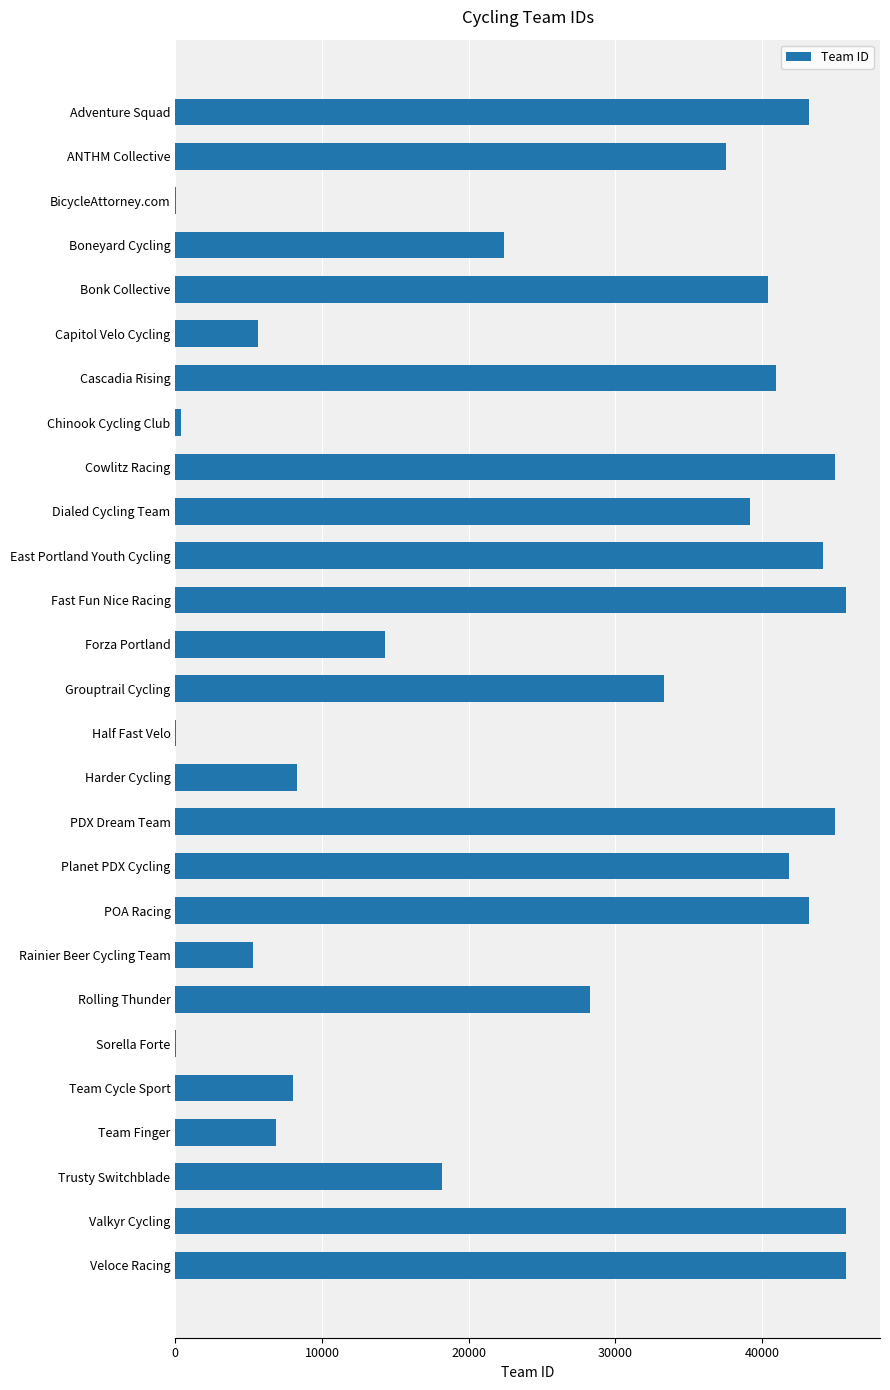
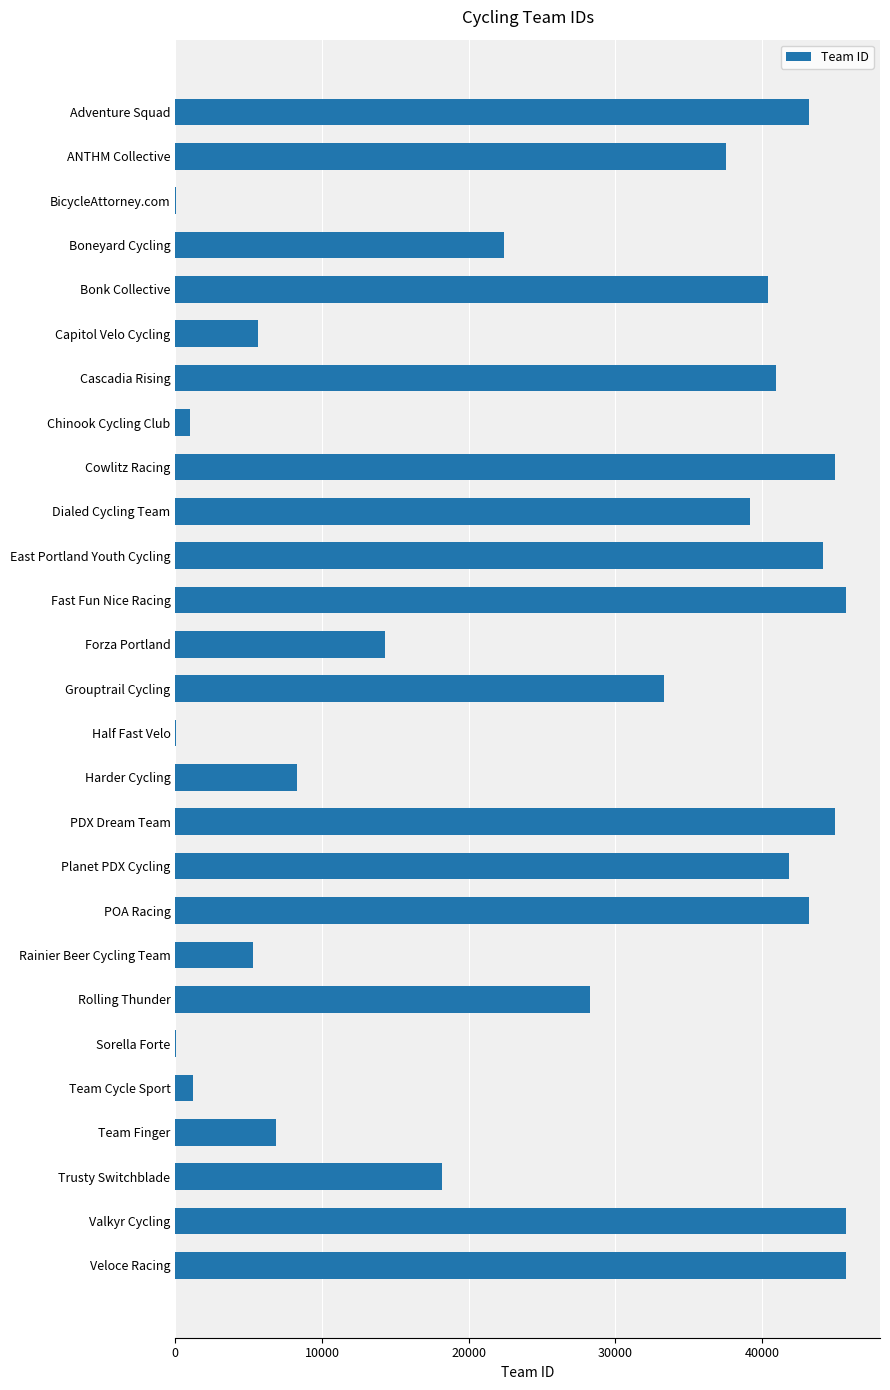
  {
    "Adventure Squad": 43200,
    "ANTHM Collective": 37500,
    "Boneyard Cycling": 22400,
    "Bonk Collective": 40400,
    "Capitol Velo Cycling": 5600,
    "Cascadia Rising": 40900,
-   "Chinook Cycling Club": 400,
+   "Chinook Cycling Club": 1000,
    "Cowlitz Racing": 45000,
    "Dialed Cycling Team": 39200,
    "East Portland Youth Cycling": 44100,
    "Fast Fun Nice Racing": 45700,
    "Forza Portland": 14300,
    "Grouptrail Cycling": 33300,
    "Harder Cycling": 8300,
    "PDX Dream Team": 45000,
    "Planet PDX Cycling": 41800,
    "POA Racing": 43200,
    "Rainier Beer Cycling Team": 5300,
    "Rolling Thunder": 28300,
-   "Team Cycle Sport": 8000,
+   "Team Cycle Sport": 1200,
    "Team Finger": 6800,
    "Trusty Switchblade": 18100,
    "Valkyr Cycling": 45700,
    "Veloce Racing": 45700
  }
